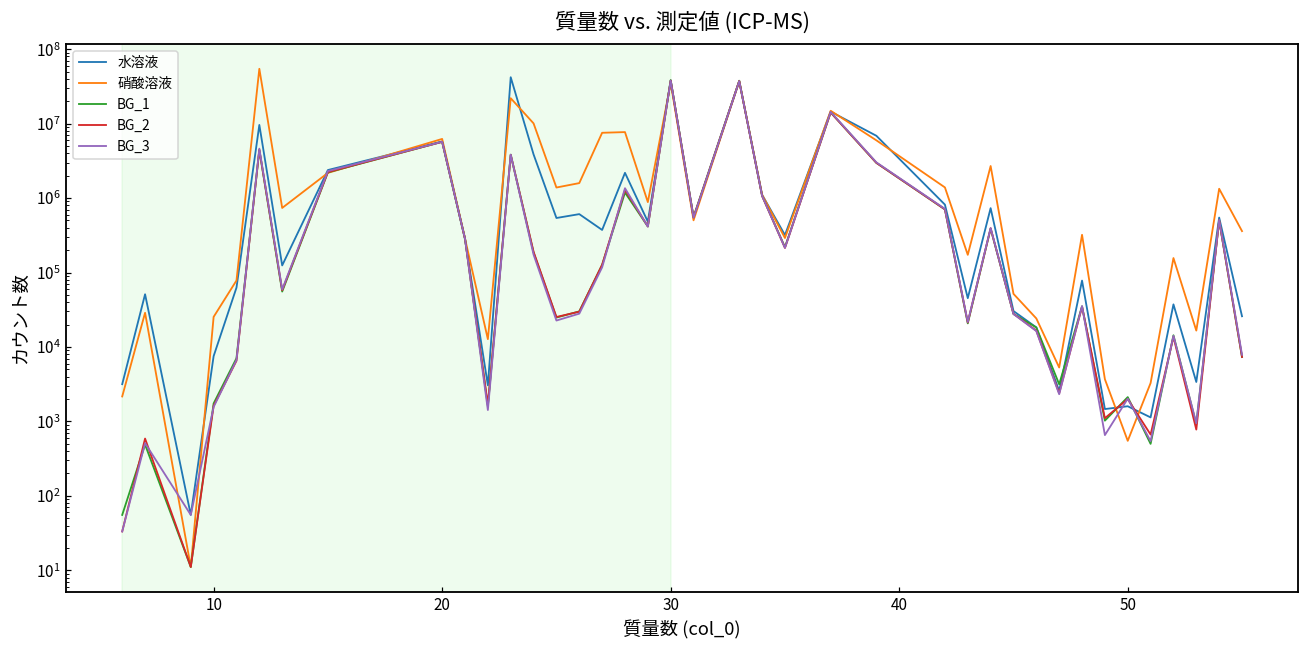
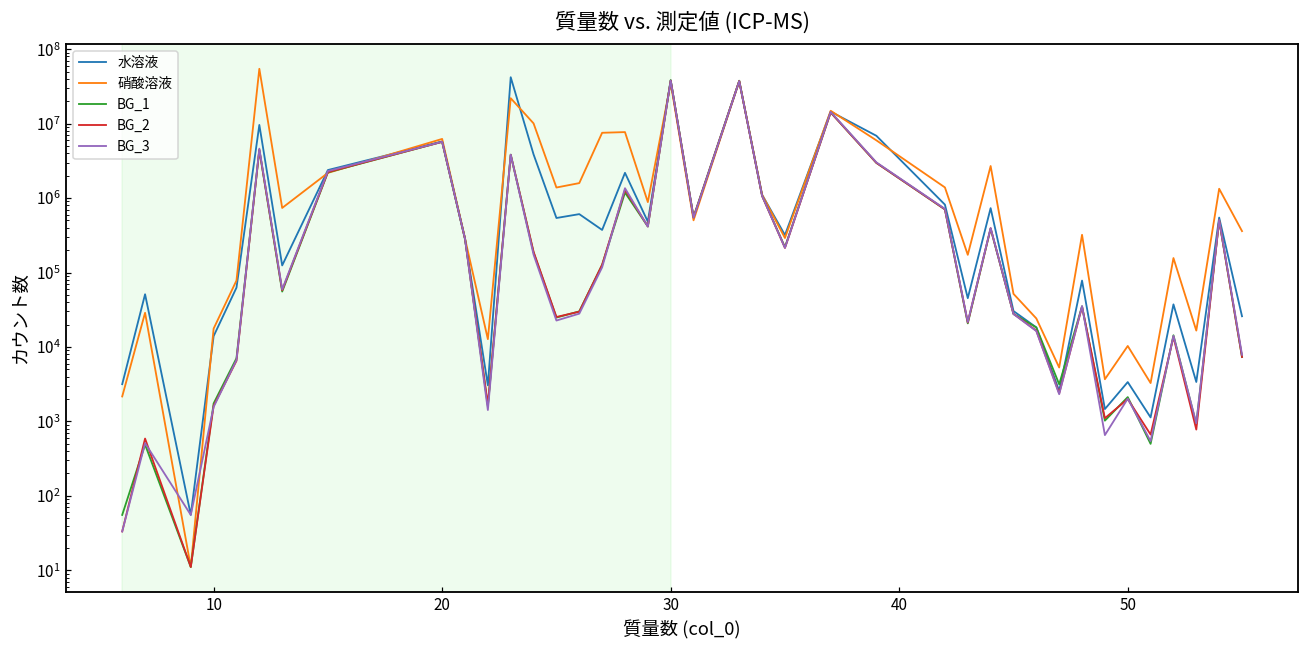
  {
    "水溶液": {
-     "10": 8000,
-     "50": 1600
+     "10": 14000,
+     "50": 3000
    },
    "硝酸溶液": {
-     "10": 25000,
-     "50": 500
+     "10": 18000,
+     "50": 10000
    }
  }
